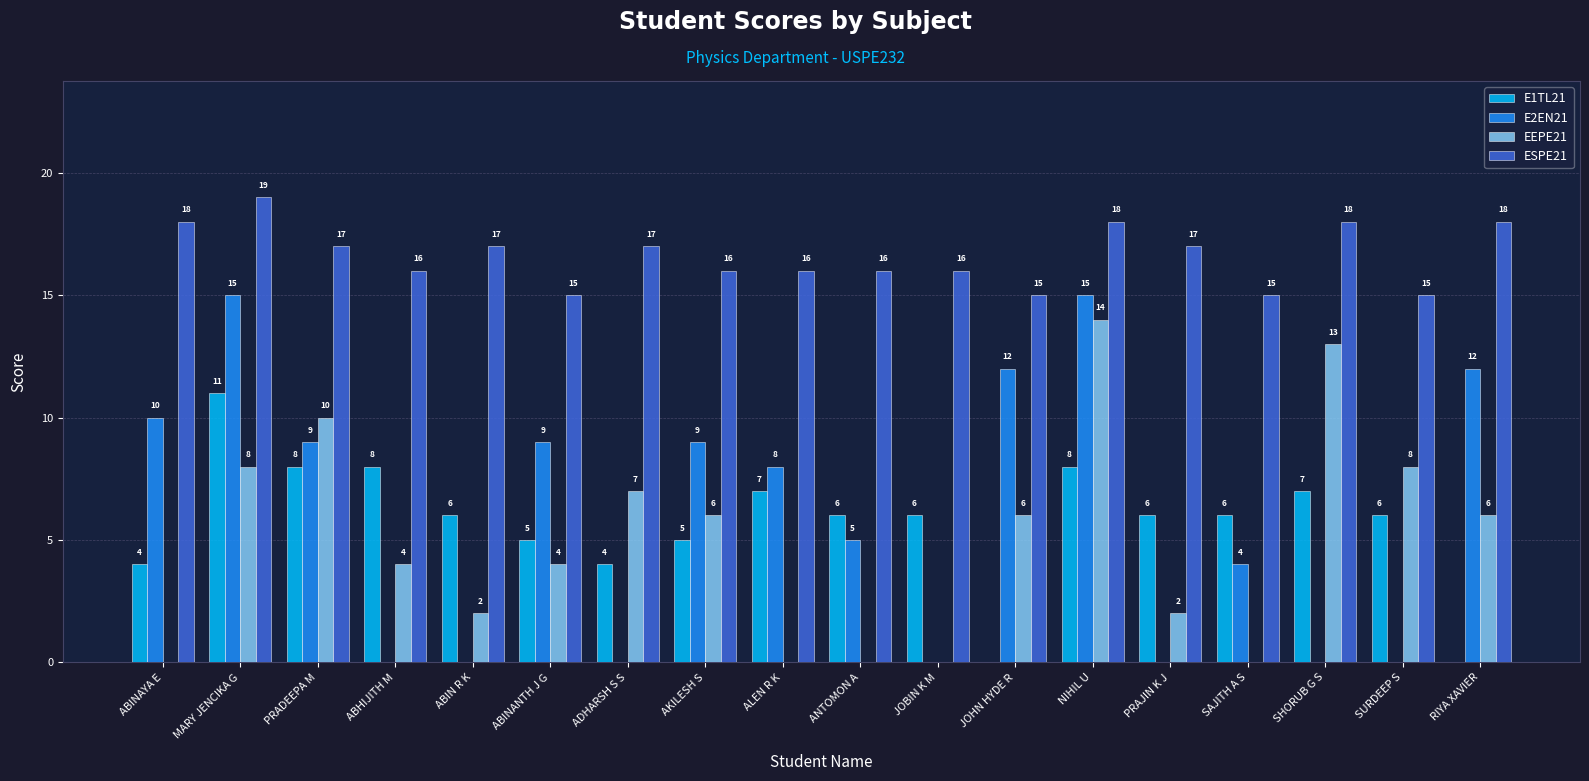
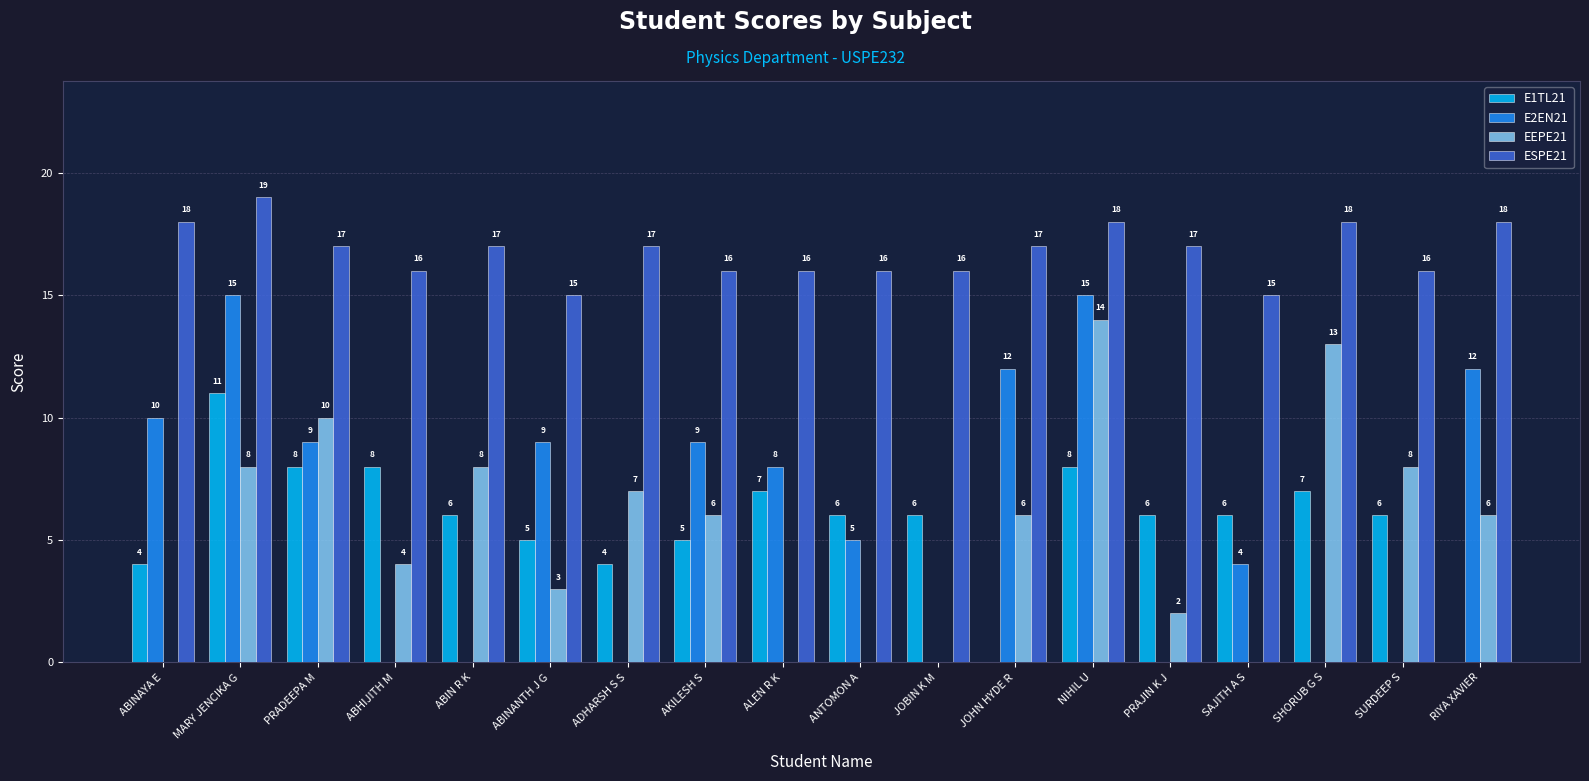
  {
    "EEPE21": {
      "MARY JENCIKA G": 8,
      "PRADEEPA M": 10,
      "ABHIJITH M": 4,
-     "ABIN R K": 2,
-     "ABINANTH J G": 4,
+     "ABIN R K": 8,
+     "ABINANTH J G": 3,
      "ADHARSH S S": 7,
      "AKILESH S": 6,
      "JOHN HYDE R": 6,
      "NIHIL U": 14,
      "PRAJIN K J": 2,
      "SHORUB G S": 13,
      "SURDEEP S": 8,
      "RIYA XAVIER": 6
    },
    "ESPE21": {
      "ABINAYA E": 18,
      "MARY JENCIKA G": 19,
      "PRADEEPA M": 17,
      "ABHIJITH M": 16,
      "ABIN R K": 17,
      "ABINANTH J G": 15,
      "ADHARSH S S": 17,
      "AKILESH S": 16,
      "ALEN R K": 16,
      "ANTOMON A": 16,
      "JOBIN K M": 16,
-     "JOHN HYDE R": 15,
+     "JOHN HYDE R": 17,
      "NIHIL U": 18,
      "PRAJIN K J": 17,
      "SAJITH A S": 15,
      "SHORUB G S": 18,
-     "SURDEEP S": 15,
+     "SURDEEP S": 16,
      "RIYA XAVIER": 18
    }
  }
